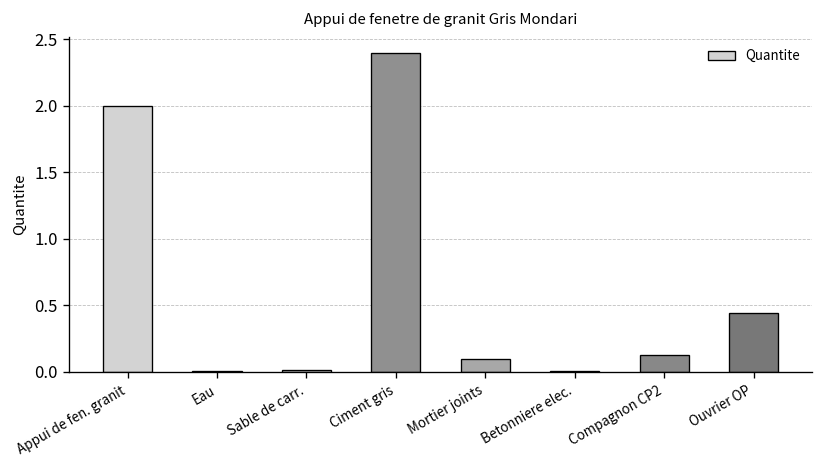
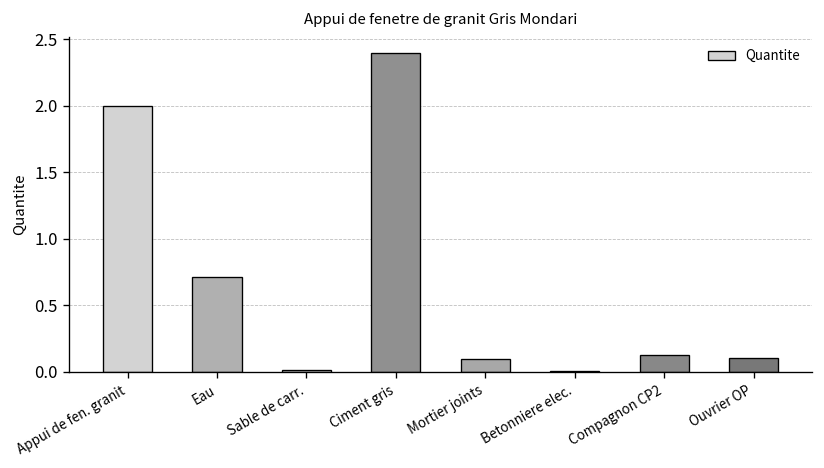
  {
    "Appui de fen. granit": 2.00,
-   "Eau": 0.00,
+   "Eau": 0.71,
    "Ciment gris": 2.39,
    "Mortier joints": 0.10,
    "Compagnon CP2": 0.13,
-   "Ouvrier OP": 0.44
+   "Ouvrier OP": 0.11
  }
